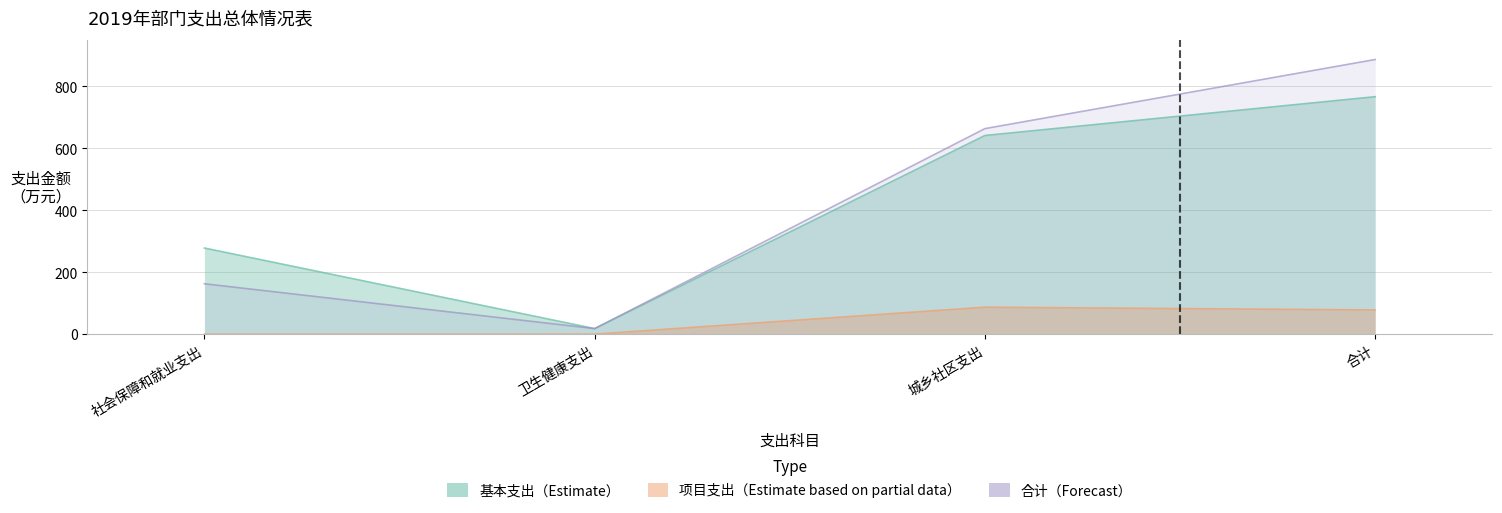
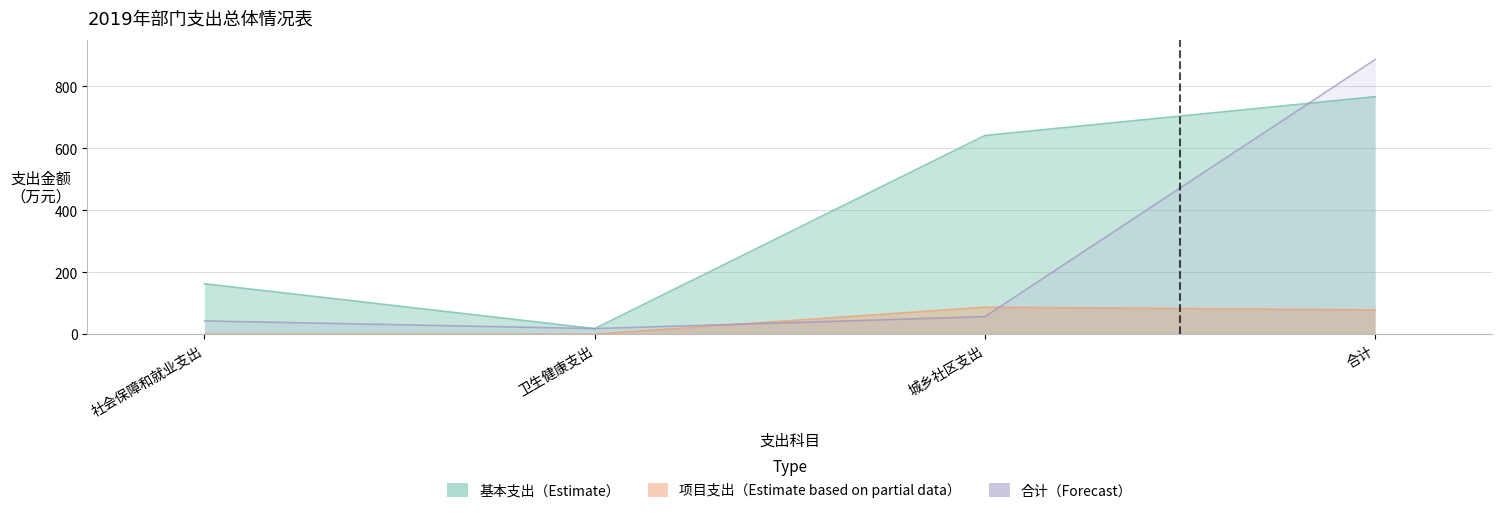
  {
    "基本支出（Estimate）": {
-     "社会保障和就业支出": 280,
+     "社会保障和就业支出": 160,
      "城乡社区支出": 640,
      "合计": 770
    },
    "项目支出（Estimate based on partial data）": {
      "社会保障和就业支出": 0,
      "卫生健康支出": 0,
      "城乡社区支出": 90,
      "合计": 80
    },
    "合计（Forecast）": {
-     "社会保障和就业支出": 160,
-     "城乡社区支出": 660,
+     "社会保障和就业支出": 40,
+     "城乡社区支出": 60,
      "合计": 890
    }
  }
